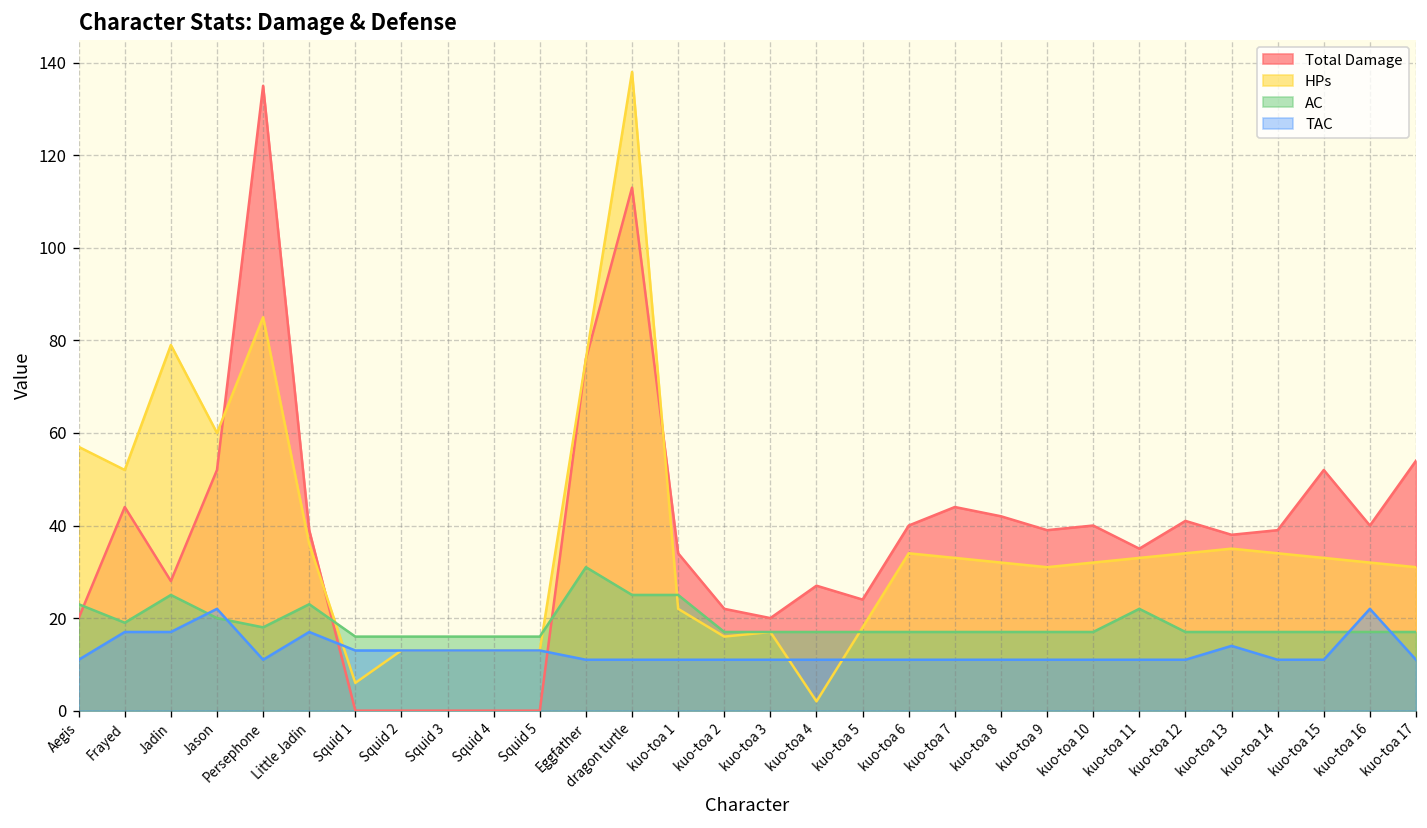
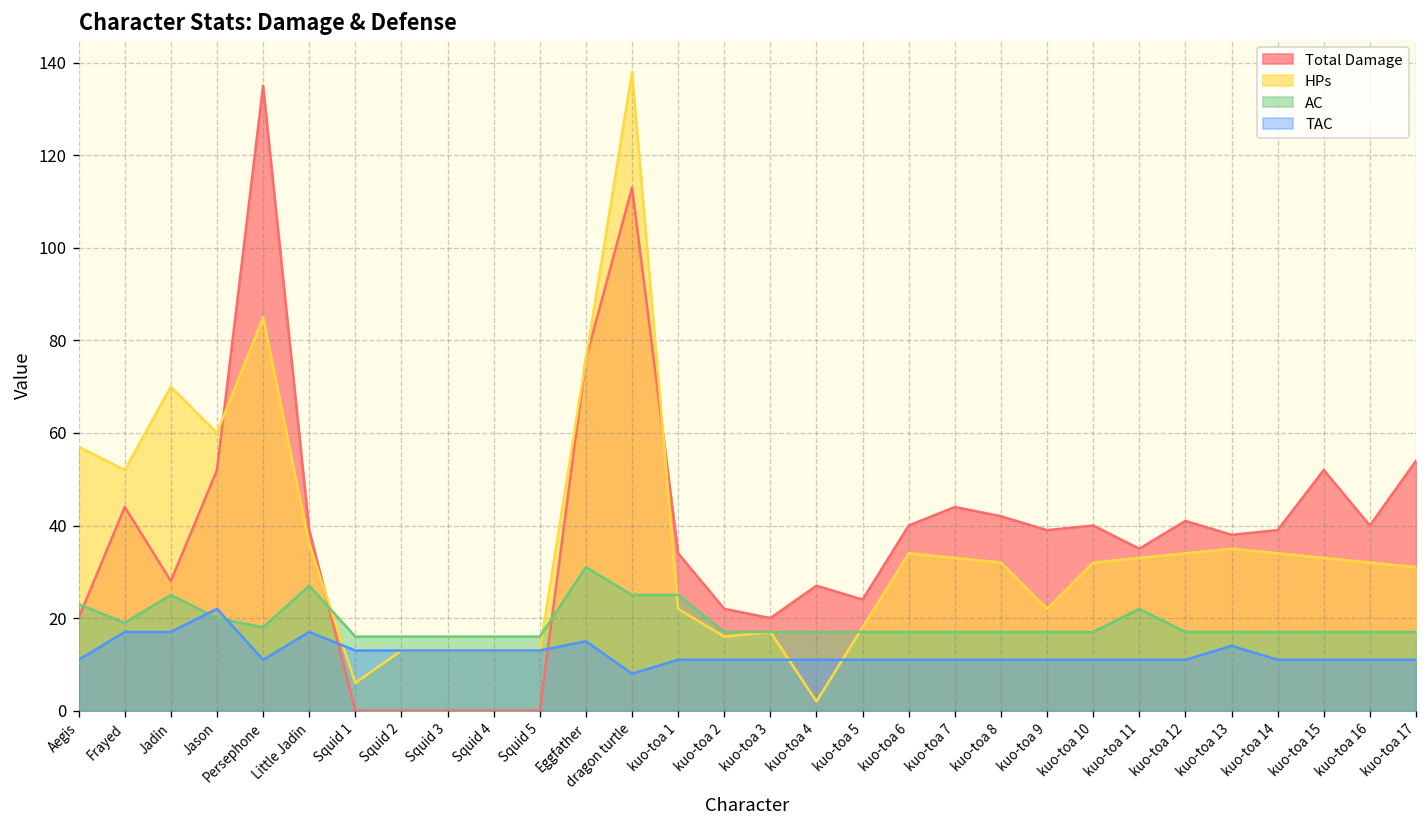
  {
    "Total Damage": {
      "Aegis": 20,
      "Frayed": 44,
      "Jadin": 28,
      "Jason": 52,
      "Persephone": 135,
      "Little Jadin": 39,
      "Squid 1": 0,
      "Squid 2": 0,
      "Squid 3": 0,
      "Squid 4": 0,
      "Squid 5": 0,
      "dragon turtle": 113,
      "kuo-toa 1": 34,
      "kuo-toa 2": 22,
      "kuo-toa 3": 20,
      "kuo-toa 4": 27,
      "kuo-toa 5": 24,
      "kuo-toa 6": 40,
      "kuo-toa 7": 44,
      "kuo-toa 8": 42,
      "kuo-toa 9": 39,
      "kuo-toa 10": 40,
      "kuo-toa 11": 35,
      "kuo-toa 12": 41,
      "kuo-toa 13": 38,
      "kuo-toa 14": 39,
      "kuo-toa 15": 52,
      "kuo-toa 16": 40,
      "kuo-toa 17": 54
    },
    "HPs": {
      "Aegis": 57,
      "Frayed": 52,
-     "Jadin": 79,
+     "Jadin": 70,
      "Jason": 60,
      "Persephone": 85,
      "Little Jadin": 36,
      "Squid 1": 6,
      "dragon turtle": 138,
      "kuo-toa 1": 22,
      "kuo-toa 2": 16,
      "kuo-toa 4": 2,
      "kuo-toa 5": 18,
      "kuo-toa 6": 34,
      "kuo-toa 7": 33,
      "kuo-toa 8": 32,
-     "kuo-toa 9": 31,
+     "kuo-toa 9": 22,
      "kuo-toa 10": 32,
      "kuo-toa 11": 33,
      "kuo-toa 12": 34,
      "kuo-toa 13": 35,
      "kuo-toa 14": 34,
      "kuo-toa 15": 33,
      "kuo-toa 16": 32,
      "kuo-toa 17": 31
    },
    "AC": {
      "Aegis": 23,
      "Frayed": 19,
      "Jadin": 25,
      "Jason": 20,
      "Persephone": 18,
-     "Little Jadin": 23,
+     "Little Jadin": 27,
      "Squid 1": 16,
      "Squid 2": 16,
      "Squid 3": 16,
      "Squid 4": 16,
      "Squid 5": 16,
      "Eggfather": 31,
      "dragon turtle": 25,
      "kuo-toa 1": 25,
      "kuo-toa 2": 17,
      "kuo-toa 4": 17,
      "kuo-toa 5": 17,
      "kuo-toa 6": 17,
      "kuo-toa 7": 17,
      "kuo-toa 8": 17,
      "kuo-toa 9": 17,
      "kuo-toa 10": 17,
      "kuo-toa 11": 22,
      "kuo-toa 12": 17,
      "kuo-toa 13": 17,
      "kuo-toa 14": 17,
      "kuo-toa 15": 17,
      "kuo-toa 16": 17,
      "kuo-toa 17": 17
    },
    "TAC": {
      "Aegis": 11,
      "Frayed": 17,
      "Jadin": 17,
      "Jason": 22,
      "Persephone": 11,
      "Little Jadin": 17,
      "Squid 1": 13,
-     "Eggfather": 11,
-     "dragon turtle": 11,
+     "Eggfather": 15,
+     "dragon turtle": 8,
      "kuo-toa 1": 11,
      "kuo-toa 2": 11,
      "kuo-toa 3": 11,
      "kuo-toa 4": 11,
      "kuo-toa 5": 11,
      "kuo-toa 6": 11,
      "kuo-toa 7": 11,
      "kuo-toa 8": 11,
      "kuo-toa 9": 11,
      "kuo-toa 10": 11,
      "kuo-toa 11": 11,
      "kuo-toa 12": 11,
      "kuo-toa 13": 14,
      "kuo-toa 14": 11,
      "kuo-toa 15": 11,
-     "kuo-toa 16": 22,
+     "kuo-toa 16": 11,
      "kuo-toa 17": 11
    }
  }
